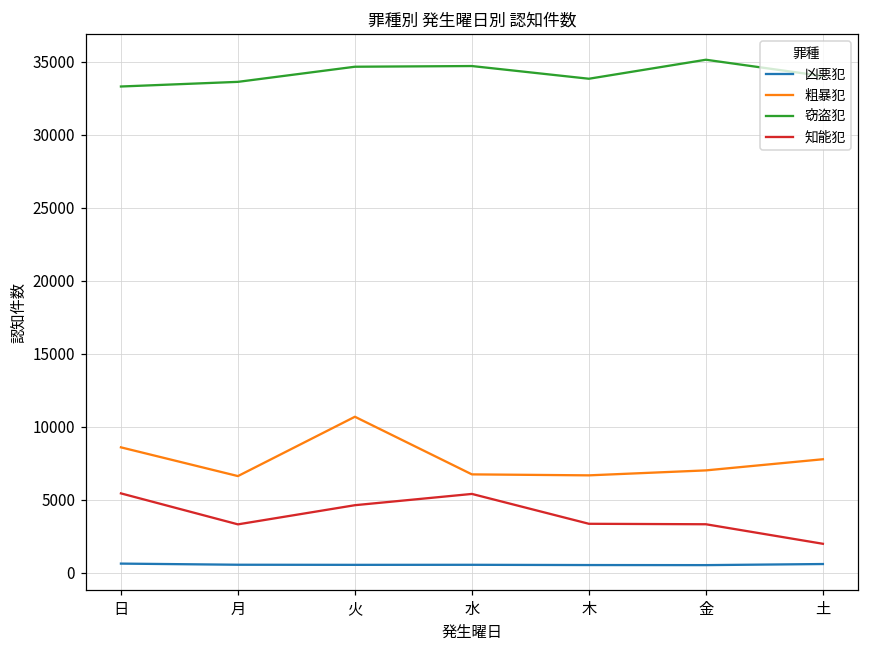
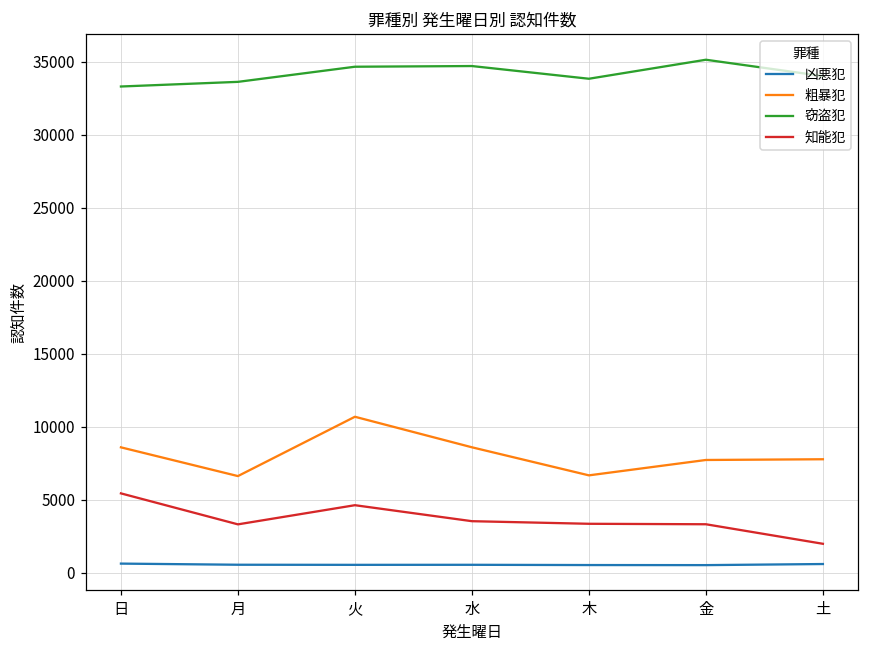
  {
    "凶悪犯": {
      "日": 600,
      "月": 600,
      "火": 600,
      "水": 600,
      "木": 500,
      "金": 500,
      "土": 600
    },
    "粗暴犯": {
      "日": 8600,
      "月": 6600,
      "火": 10700,
-     "水": 6800,
+     "水": 8600,
      "木": 6700,
-     "金": 7000,
+     "金": 7700,
      "土": 7800
    },
    "窃盗犯": {
      "日": 33300,
      "月": 33600,
      "火": 34700,
      "水": 34700,
      "木": 33800,
      "金": 35100
    },
    "知能犯": {
      "日": 5500,
      "月": 3300,
      "火": 4600,
-     "水": 5400,
+     "水": 3500,
      "木": 3400,
      "金": 3300,
      "土": 2000
    }
  }
